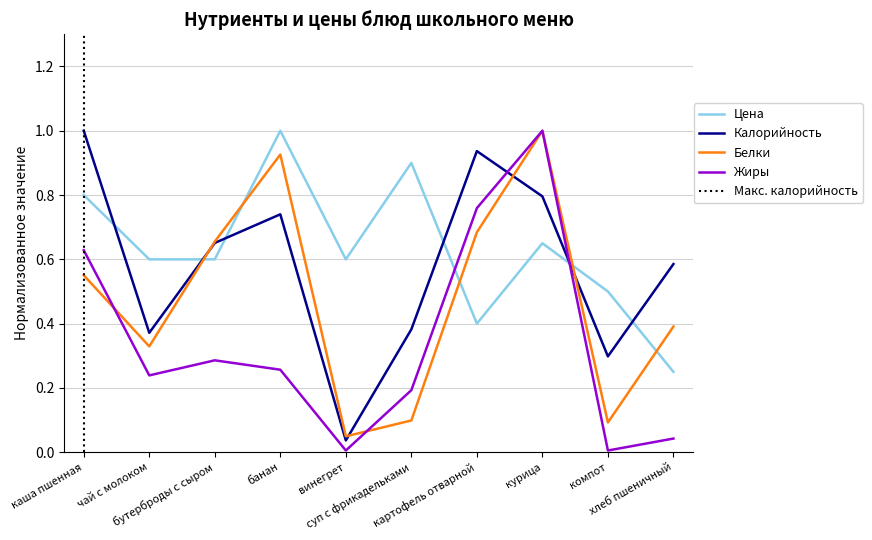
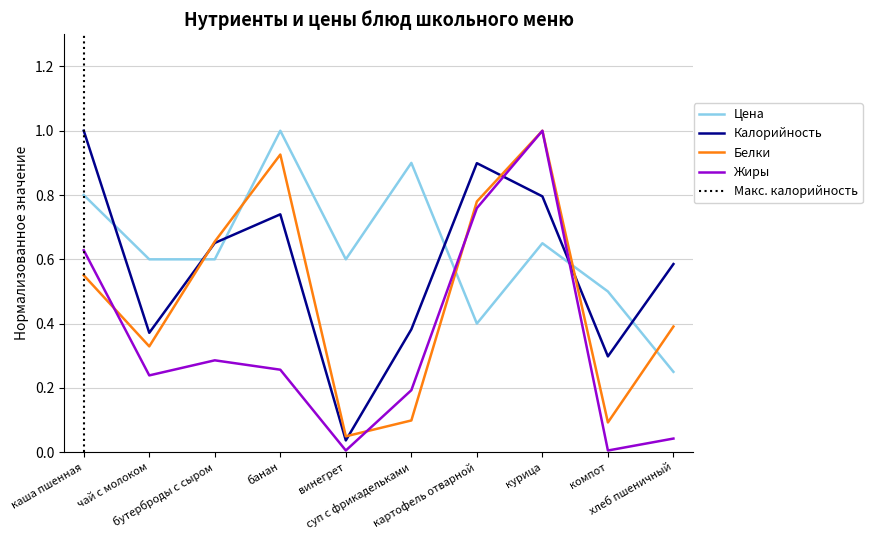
  {
    "Цена": {
      "каша пшенная": 0.80,
      "чай с молоком": 0.60,
      "бутерброды с сыром": 0.60,
      "банан": 1.00,
      "винегрет": 0.60,
      "суп с фрикадельками": 0.90,
      "картофель отварной": 0.40,
      "курица": 0.65,
      "компот": 0.50,
      "хлеб пшеничный": 0.25
    },
    "Калорийность": {
      "каша пшенная": 1.00,
      "чай с молоком": 0.37,
      "банан": 0.74,
      "винегрет": 0.04,
      "суп с фрикадельками": 0.38,
-     "картофель отварной": 0.94,
+     "картофель отварной": 0.90,
      "курица": 0.80,
      "компот": 0.30,
      "хлеб пшеничный": 0.59
    },
    "Белки": {
      "каша пшенная": 0.55,
      "чай с молоком": 0.33,
      "банан": 0.93,
      "винегрет": 0.05,
      "суп с фрикадельками": 0.10,
-     "картофель отварной": 0.68,
+     "картофель отварной": 0.78,
      "компот": 0.09,
      "хлеб пшеничный": 0.39
    },
    "Жиры": {
      "каша пшенная": 0.63,
      "чай с молоком": 0.24,
      "бутерброды с сыром": 0.29,
      "банан": 0.26,
      "винегрет": 0.01,
      "суп с фрикадельками": 0.19,
      "картофель отварной": 0.76,
      "компот": 0.01,
      "хлеб пшеничный": 0.04
    }
  }
